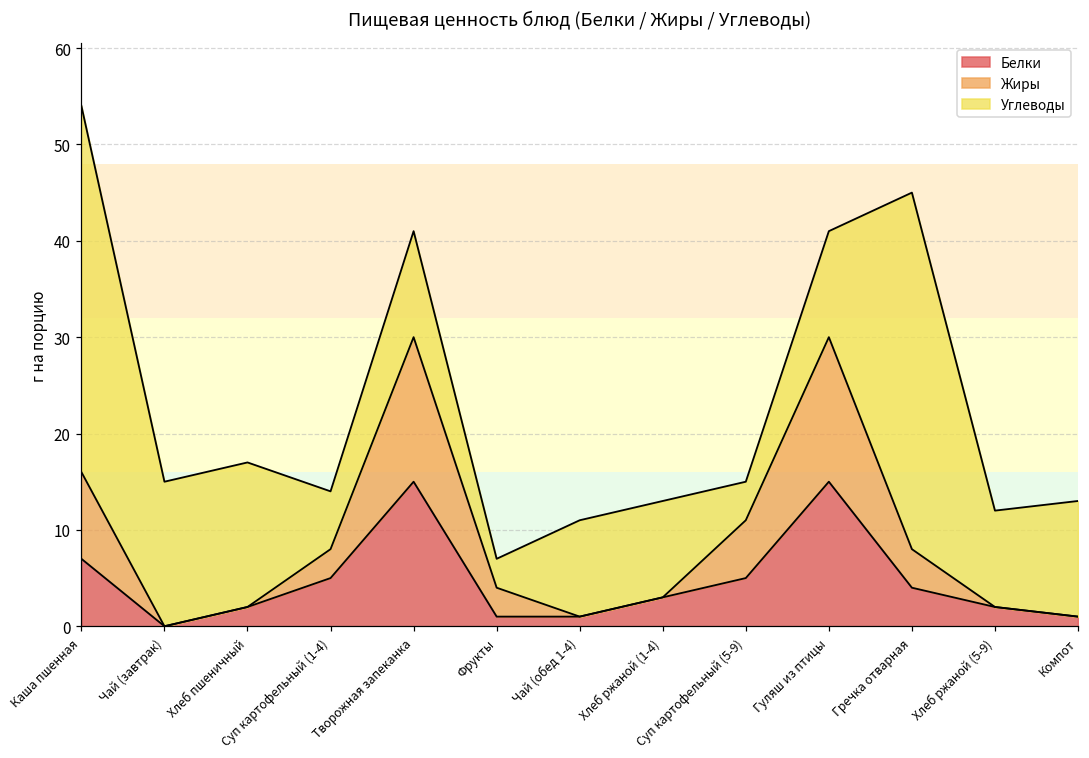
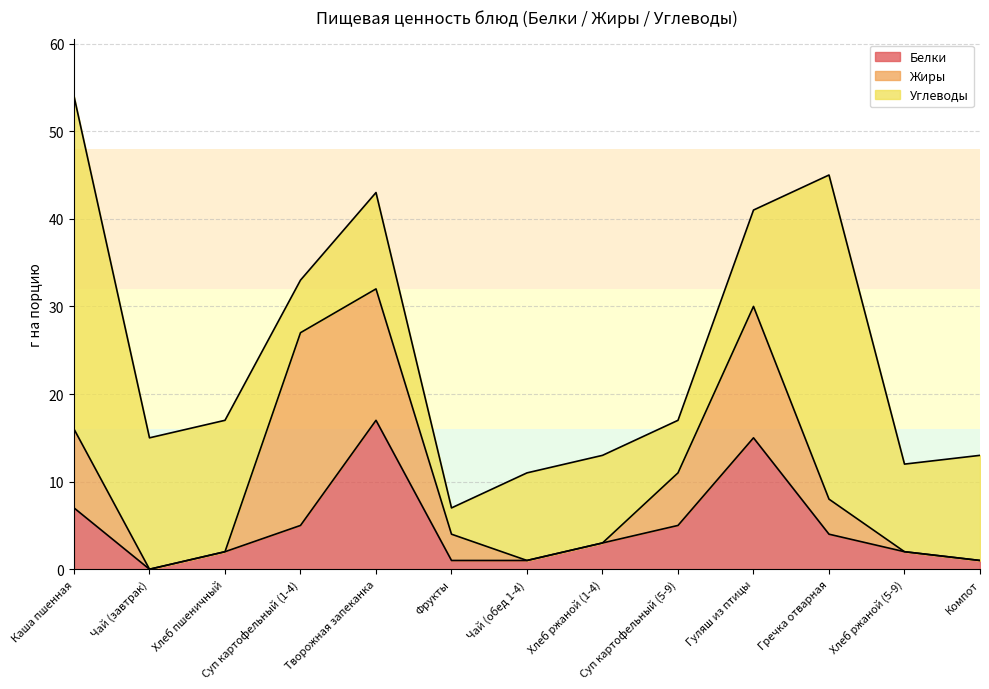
  {
    "Белки": {
      "Каша пшенная": 7,
      "Суп картофельный (1-4)": 5,
-     "Творожная запеканка": 15,
+     "Творожная запеканка": 17,
      "Фрукты": 1,
      "Суп картофельный (5-9)": 5,
      "Гуляш из птицы": 15,
      "Гречка отварная": 4
    },
    "Жиры": {
      "Каша пшенная": 9,
-     "Суп картофельный (1-4)": 3,
+     "Суп картофельный (1-4)": 22,
      "Творожная запеканка": 15,
      "Фрукты": 3,
      "Суп картофельный (5-9)": 6,
      "Гуляш из птицы": 15,
      "Гречка отварная": 4
    },
    "Углеводы": {
      "Каша пшенная": 38,
      "Чай (завтрак)": 15,
      "Хлеб пшеничный": 15,
      "Суп картофельный (1-4)": 6,
      "Творожная запеканка": 11,
      "Фрукты": 3,
      "Чай (обед 1-4)": 10,
      "Хлеб ржаной (1-4)": 10,
-     "Суп картофельный (5-9)": 4,
+     "Суп картофельный (5-9)": 6,
      "Гуляш из птицы": 11,
      "Гречка отварная": 37,
      "Хлеб ржаной (5-9)": 10,
      "Компот": 12
    }
  }
